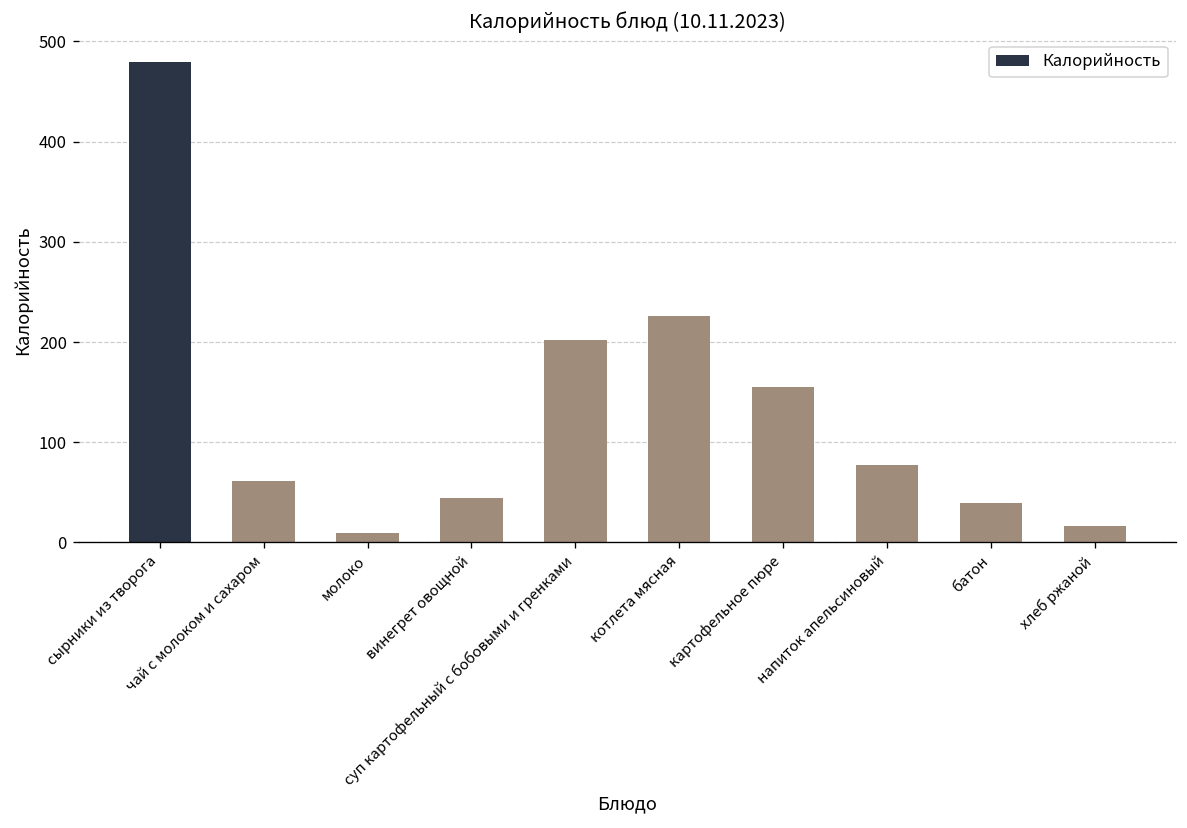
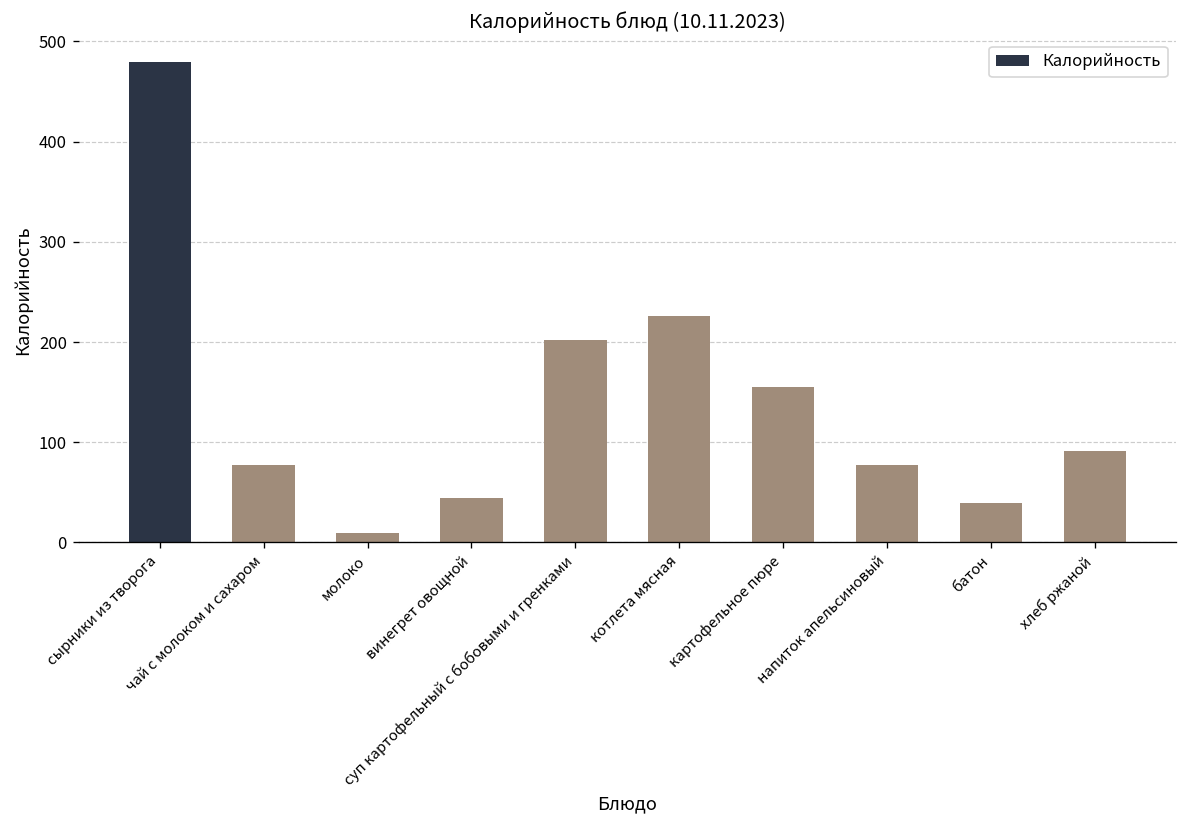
  {
    "сырники из творога": 480,
-   "чай с молоком и сахаром": 60,
+   "чай с молоком и сахаром": 80,
    "молоко": 10,
    "винегрет овощной": 40,
    "суп картофельный с бобовыми и гренками": 200,
    "котлета мясная": 230,
    "картофельное пюре": 160,
    "напиток апельсиновый": 80,
    "батон": 40,
-   "хлеб ржаной": 20
+   "хлеб ржаной": 90
  }
